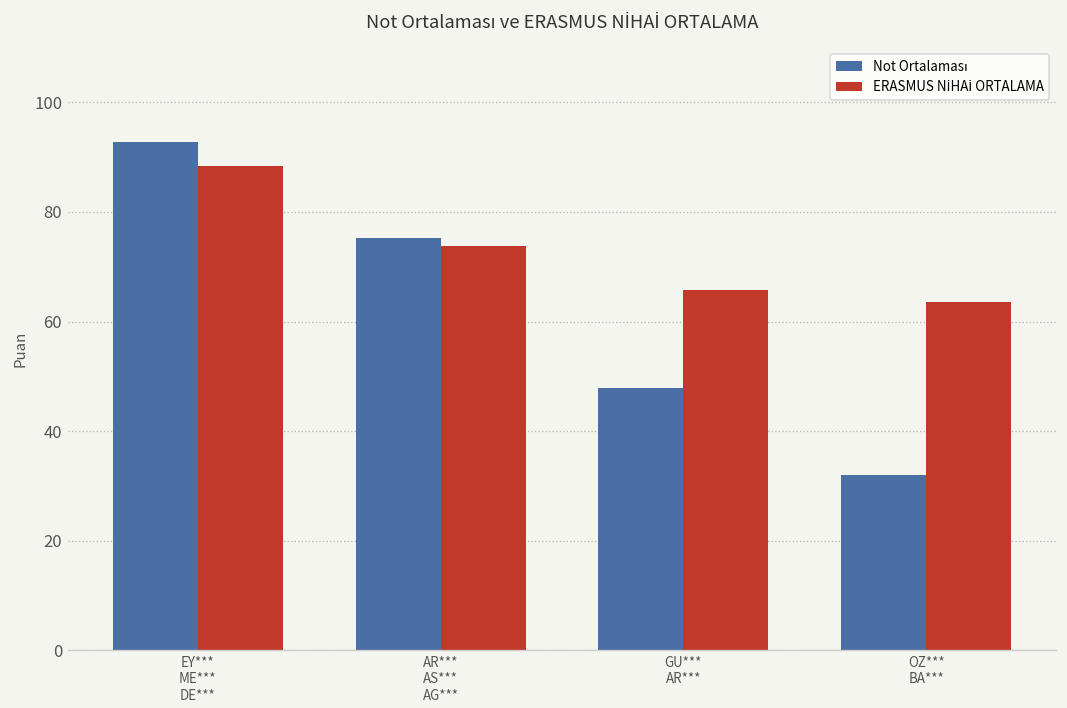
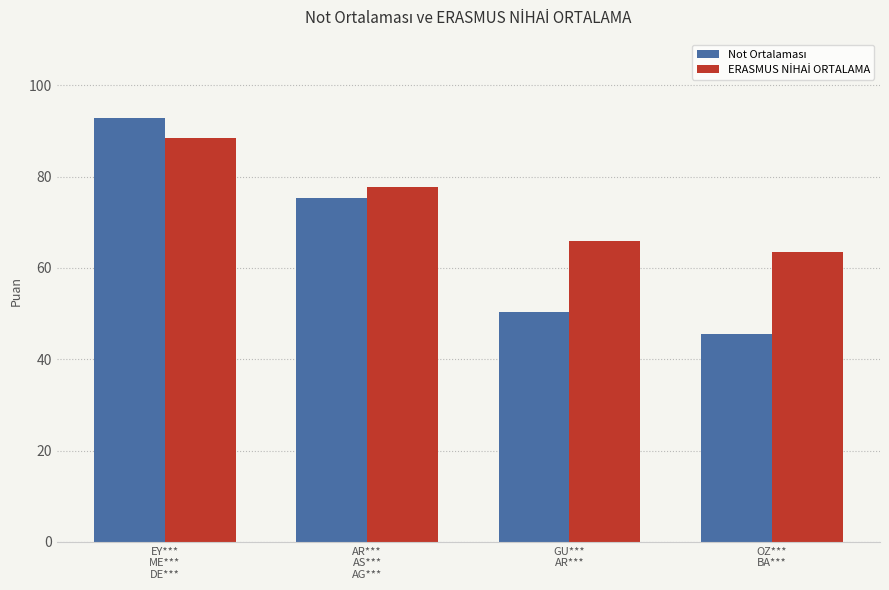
  {
    "Not Ortalaması": {
      "EY*** ME*** DE***": 93,
      "AR*** AS*** AG***": 75,
-     "GU*** AR***": 48,
-     "OZ*** BA***": 32
+     "GU*** AR***": 50,
+     "OZ*** BA***": 46
    },
    "ERASMUS NİHAİ ORTALAMA": {
      "EY*** ME*** DE***": 88,
-     "AR*** AS*** AG***": 74,
+     "AR*** AS*** AG***": 78,
      "GU*** AR***": 66,
      "OZ*** BA***": 64
    }
  }
